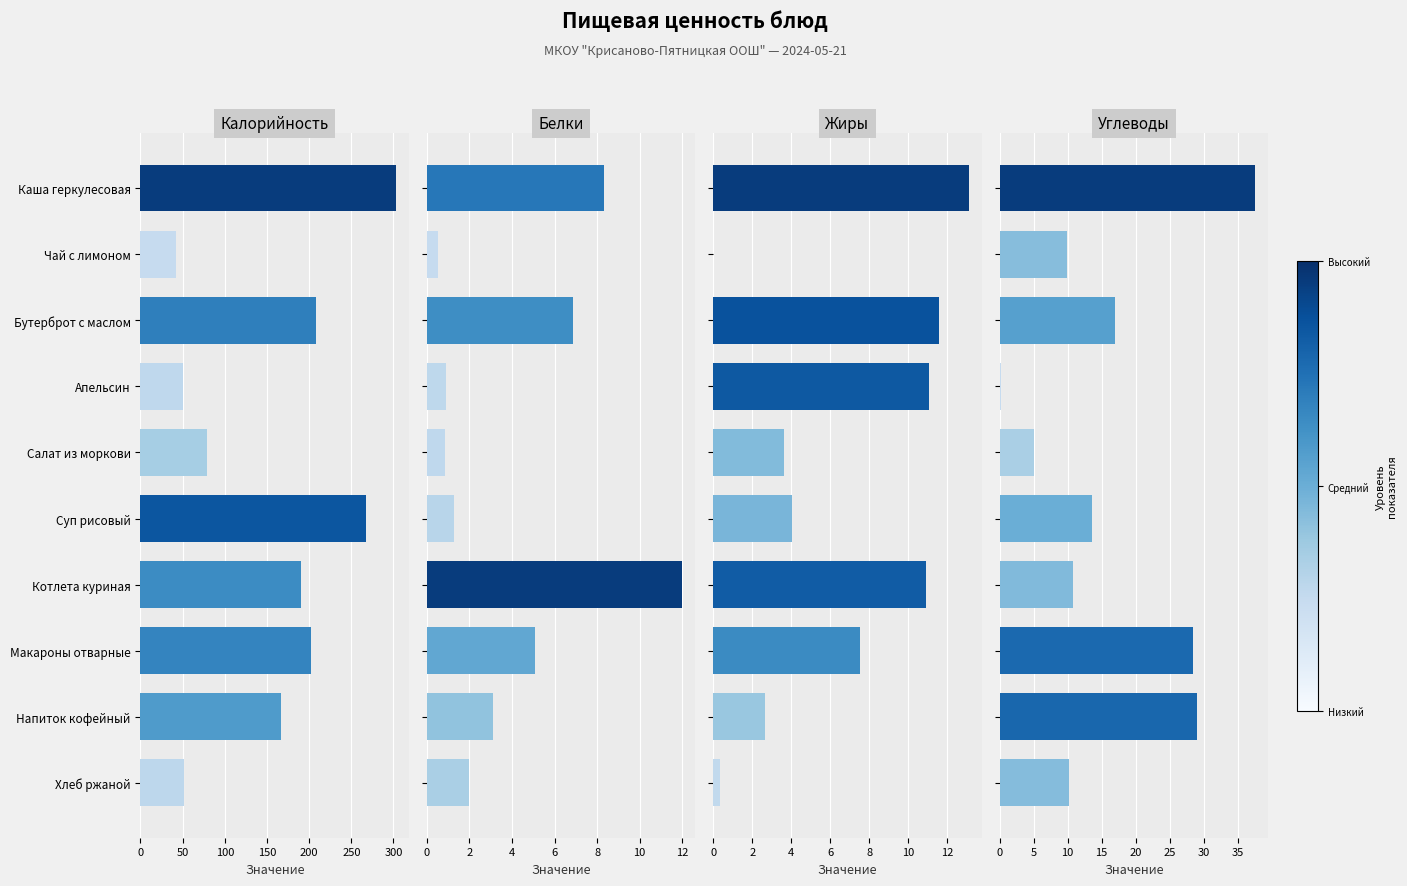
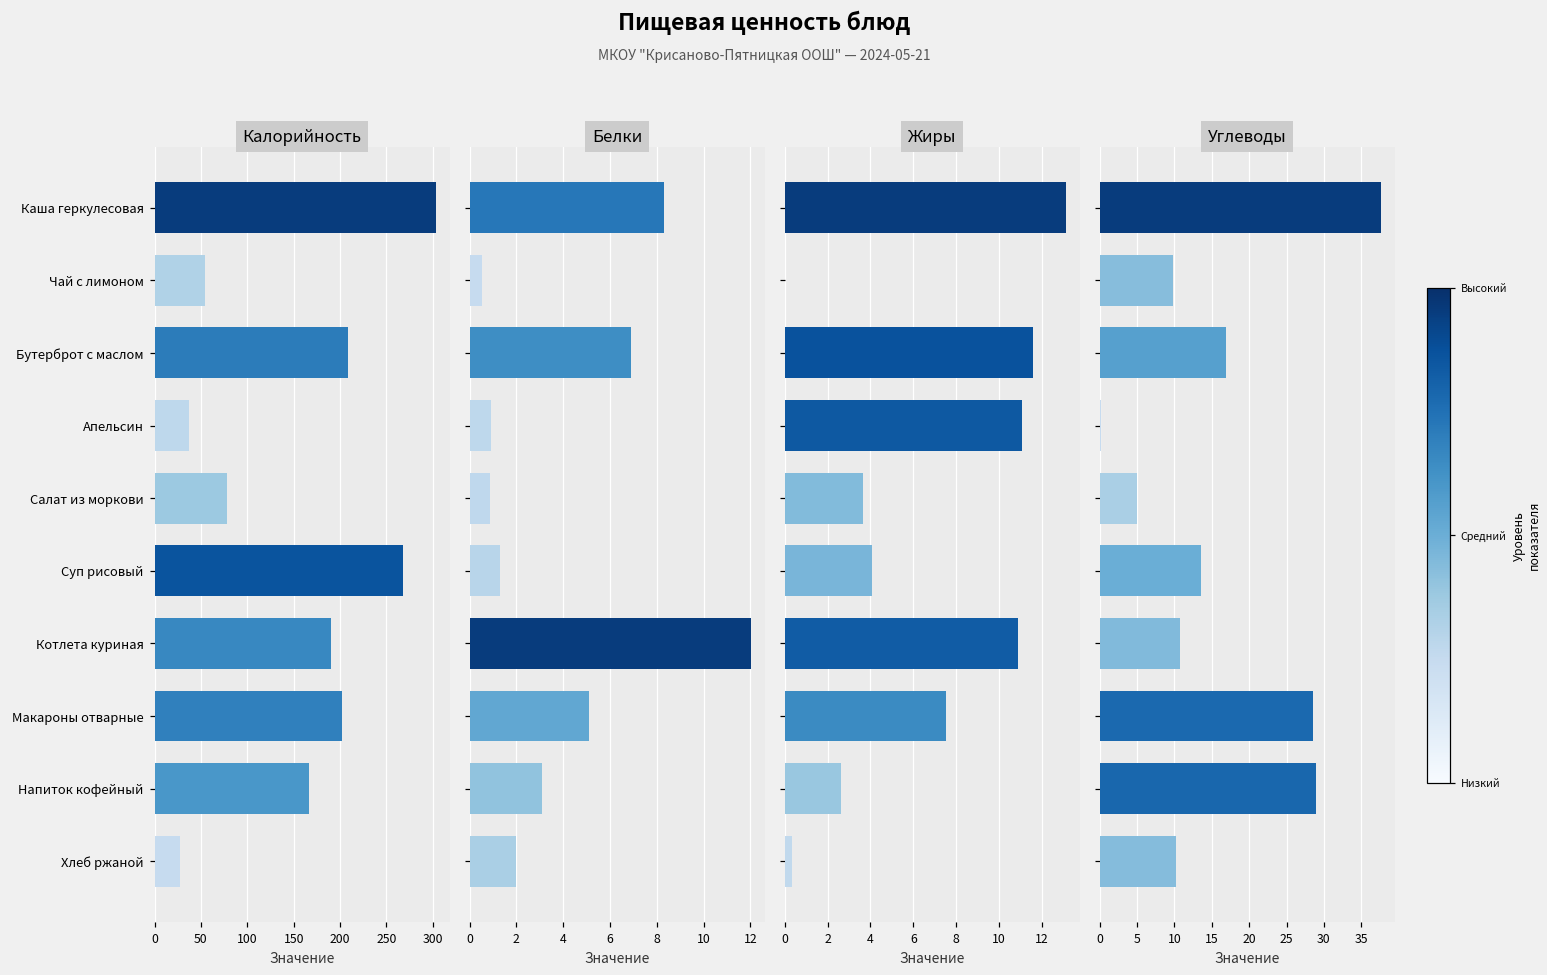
  {
    "Калорийность": {
      "Каша геркулесовая": 300,
-     "Чай с лимоном": 40,
+     "Чай с лимоном": 50,
      "Бутерброт с маслом": 210,
-     "Апельсин": 50,
+     "Апельсин": 40,
      "Салат из моркови": 80,
      "Суп рисовый": 270,
      "Котлета куриная": 190,
      "Макароны отварные": 200,
      "Напиток кофейный": 170,
-     "Хлеб ржаной": 50
+     "Хлеб ржаной": 30
    }
  }
